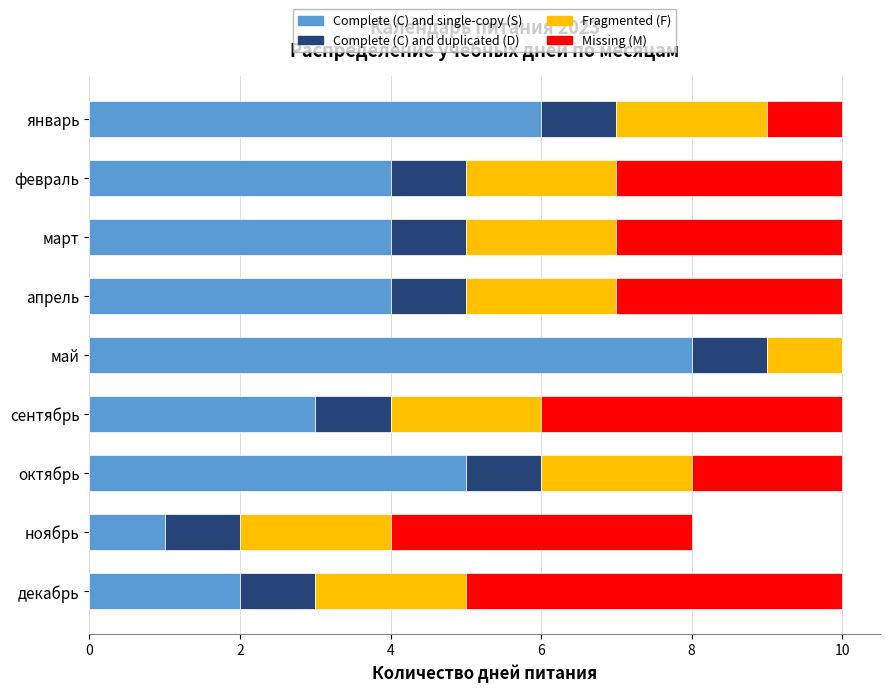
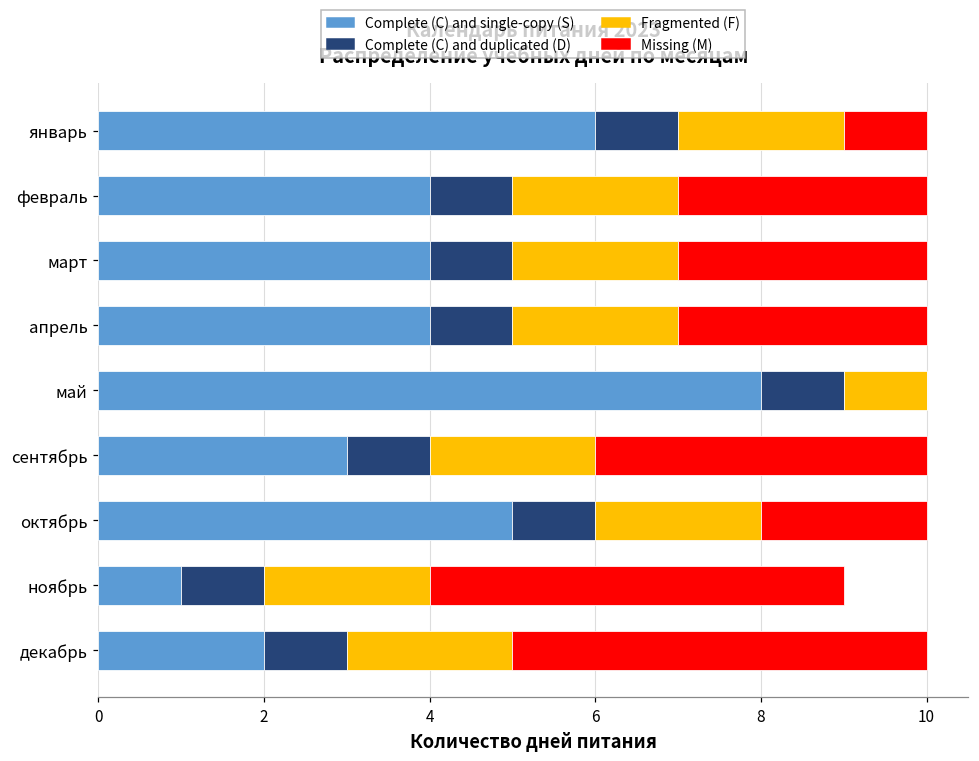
  {
    "Complete (C) and single-copy (S)": {
      "январь": 6,
      "февраль": 4,
      "март": 4,
      "апрель": 4,
      "май": 8,
      "сентябрь": 3,
      "октябрь": 5,
      "ноябрь": 1,
      "декабрь": 2
    },
    "Fragmented (F)": {
      "январь": 2,
      "февраль": 2,
      "март": 2,
      "апрель": 2,
      "май": 1,
      "сентябрь": 2,
      "октябрь": 2,
      "ноябрь": 2,
      "декабрь": 2
    },
    "Missing (M)": {
      "январь": 1,
      "февраль": 3,
      "март": 3,
      "апрель": 3,
      "май": 0,
      "сентябрь": 4,
      "октябрь": 2,
-     "ноябрь": 4,
+     "ноябрь": 5,
      "декабрь": 5
    }
  }
